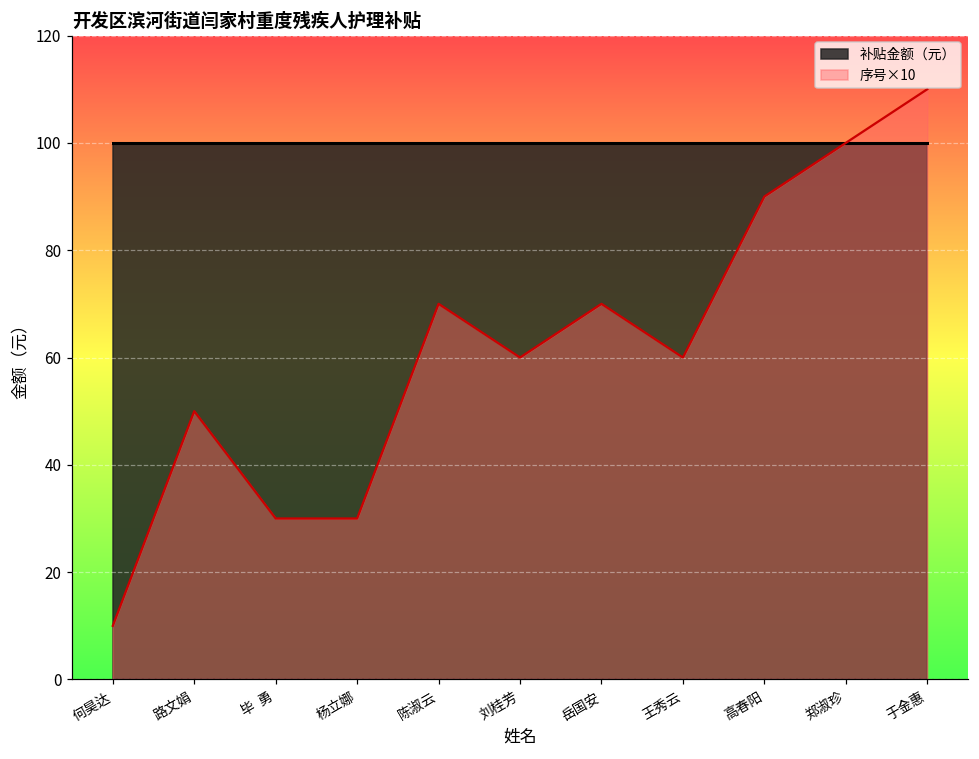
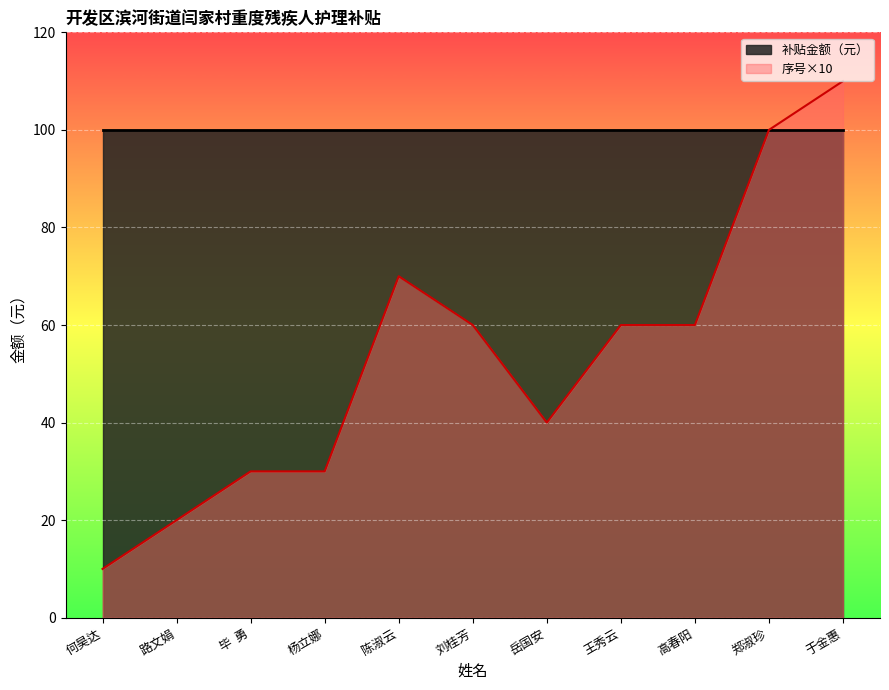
  {
    "补贴金额（元）": {
      "何昊达": 100,
      "路文娟": 100,
      "毕 勇": 100,
      "杨立娜": 100,
      "陈淑云": 100,
      "刘桂芳": 100,
      "岳国安": 100,
      "王秀云": 100,
      "高春阳": 100,
      "于金惠": 100
    },
    "序号×10": {
      "何昊达": 10,
-     "路文娟": 50,
+     "路文娟": 20,
      "毕 勇": 30,
      "杨立娜": 30,
      "陈淑云": 70,
      "刘桂芳": 60,
-     "岳国安": 70,
+     "岳国安": 40,
      "王秀云": 60,
-     "高春阳": 90,
+     "高春阳": 60,
      "于金惠": 110
    }
  }
